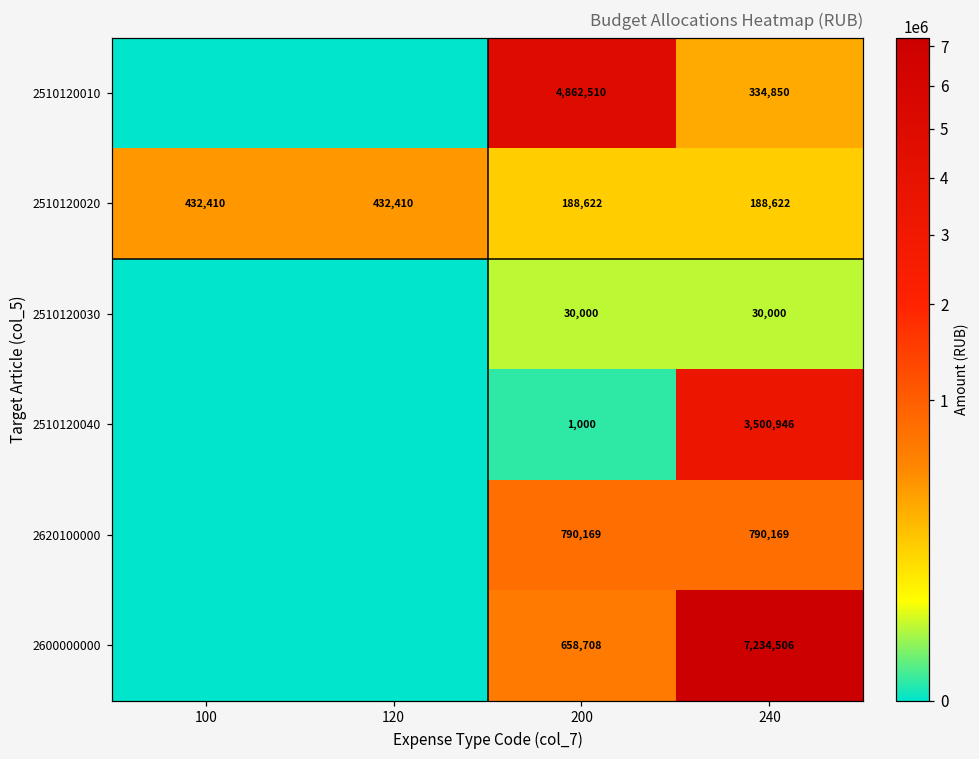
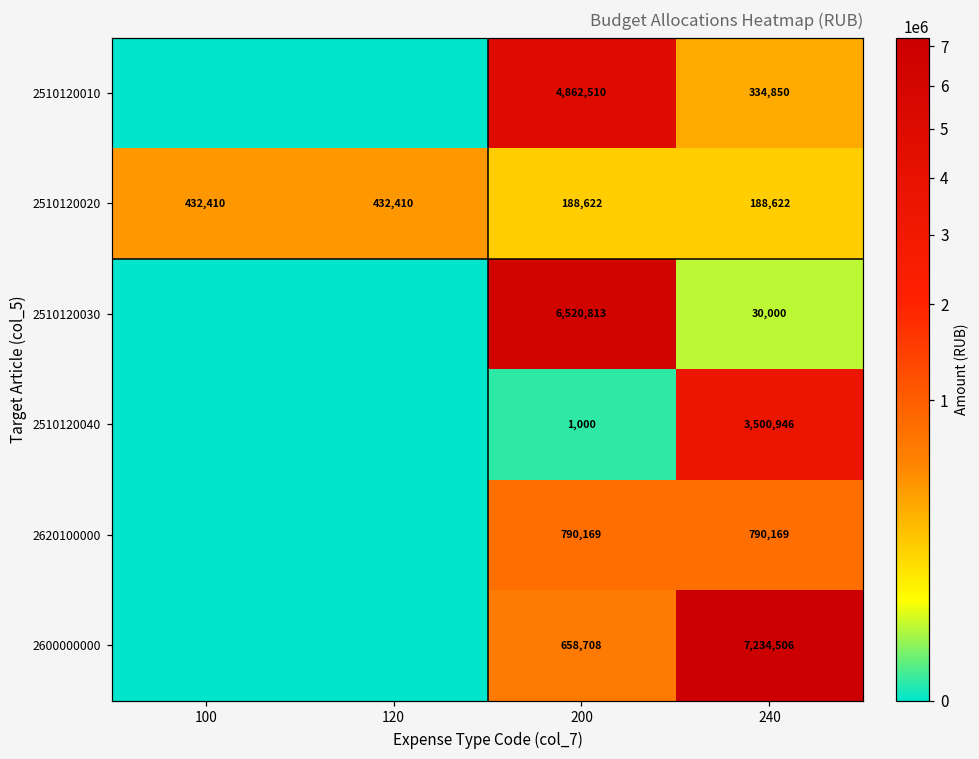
  {
    "2510120010": {
      "200": "4,862,510",
      "240": "334,850"
    },
    "2510120020": {
      "100": "432,410",
      "120": "432,410",
      "200": "188,622",
      "240": "188,622"
    },
    "2510120030": {
-     "200": "30,000",
+     "200": "6,520,813",
      "240": "30,000"
    },
    "2510120040": {
      "200": "1,000",
      "240": "3,500,946"
    },
    "2620100000": {
      "200": "790,169",
      "240": "790,169"
    },
    "2600000000": {
      "200": "658,708",
      "240": "7,234,506"
    }
  }
